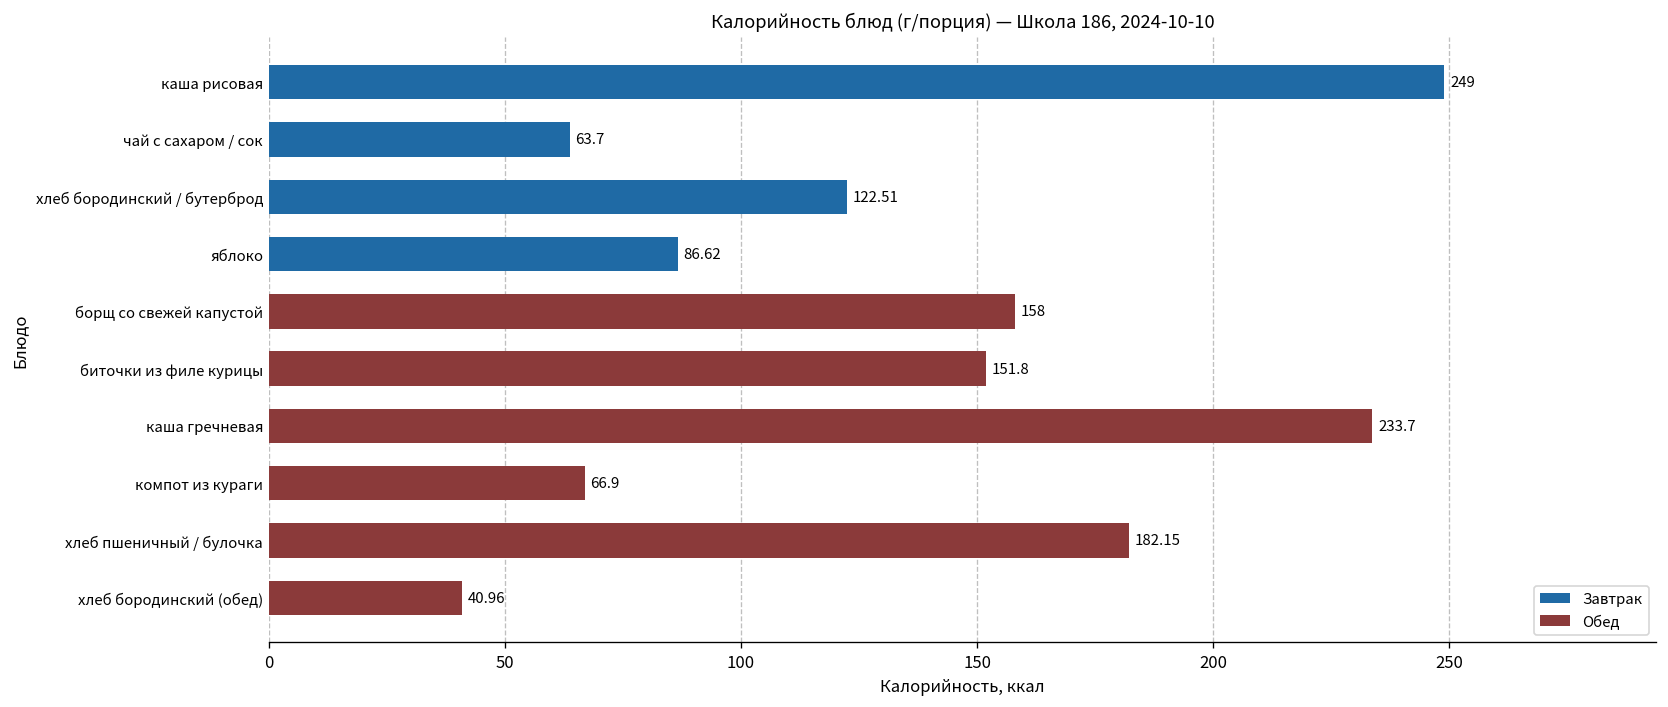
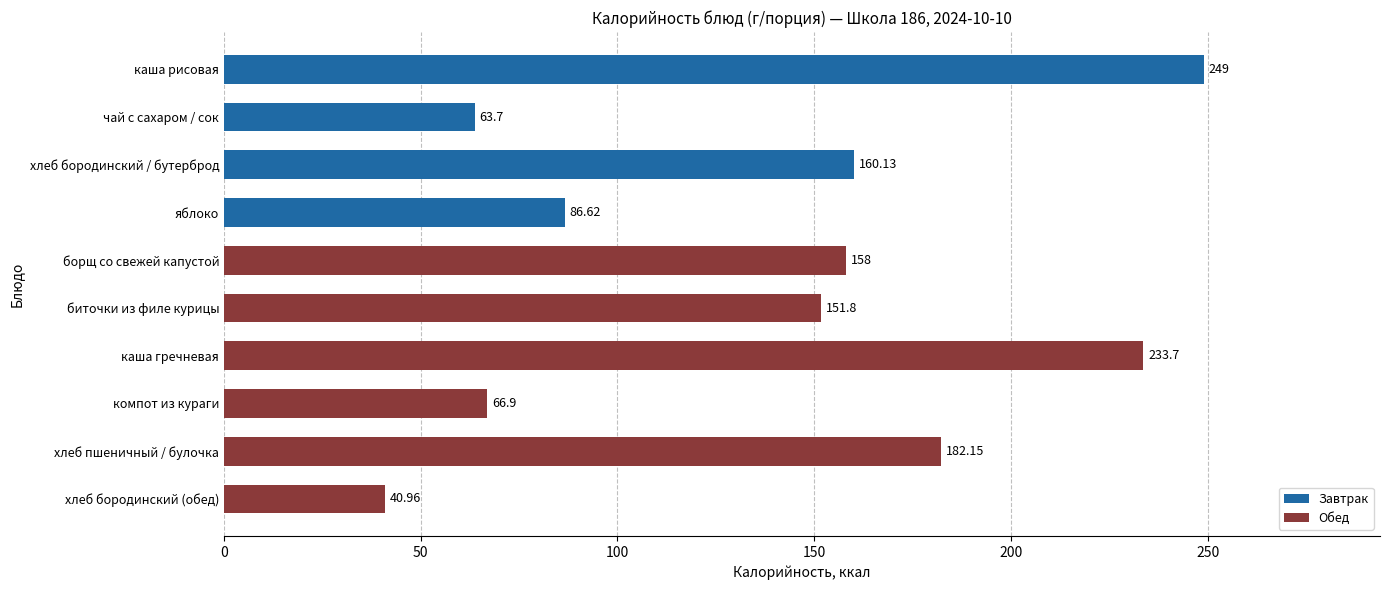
  {
    "Завтрак": {
      "каша рисовая": 249,
      "чай с сахаром / сок": 63.7,
-     "хлеб бородинский / бутерброд": 122.51,
+     "хлеб бородинский / бутерброд": 160.13,
      "яблоко": 86.62
    },
    "Обед": {
      "борщ со свежей капустой": 158,
      "биточки из филе курицы": 151.8,
      "каша гречневая": 233.7,
      "компот из кураги": 66.9,
      "хлеб пшеничный / булочка": 182.15,
      "хлеб бородинский (обед)": 40.96
    }
  }
